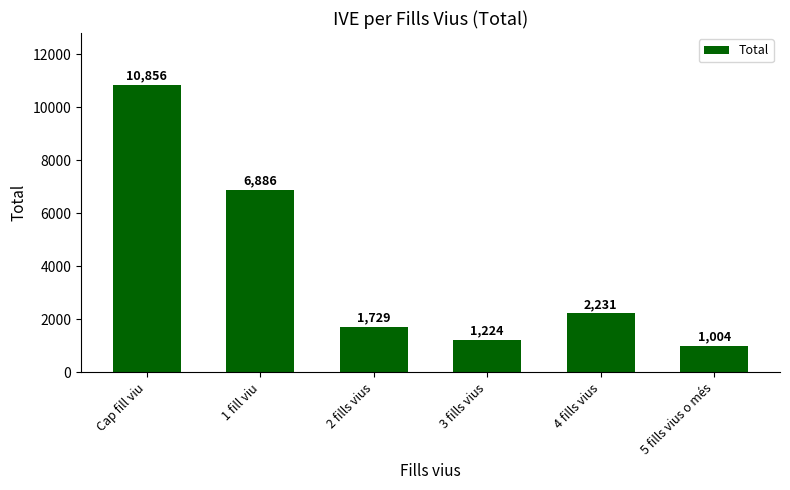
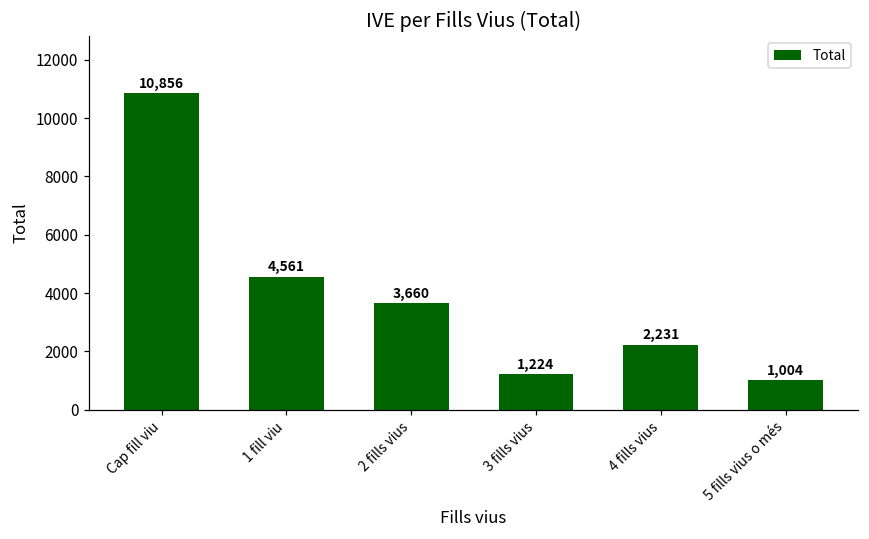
  {
    "Cap fill viu": "10,856",
-   "1 fill viu": "6,886",
-   "2 fills vius": "1,729",
+   "1 fill viu": "4,561",
+   "2 fills vius": "3,660",
    "3 fills vius": "1,224",
    "4 fills vius": "2,231",
    "5 fills vius o més": "1,004"
  }
